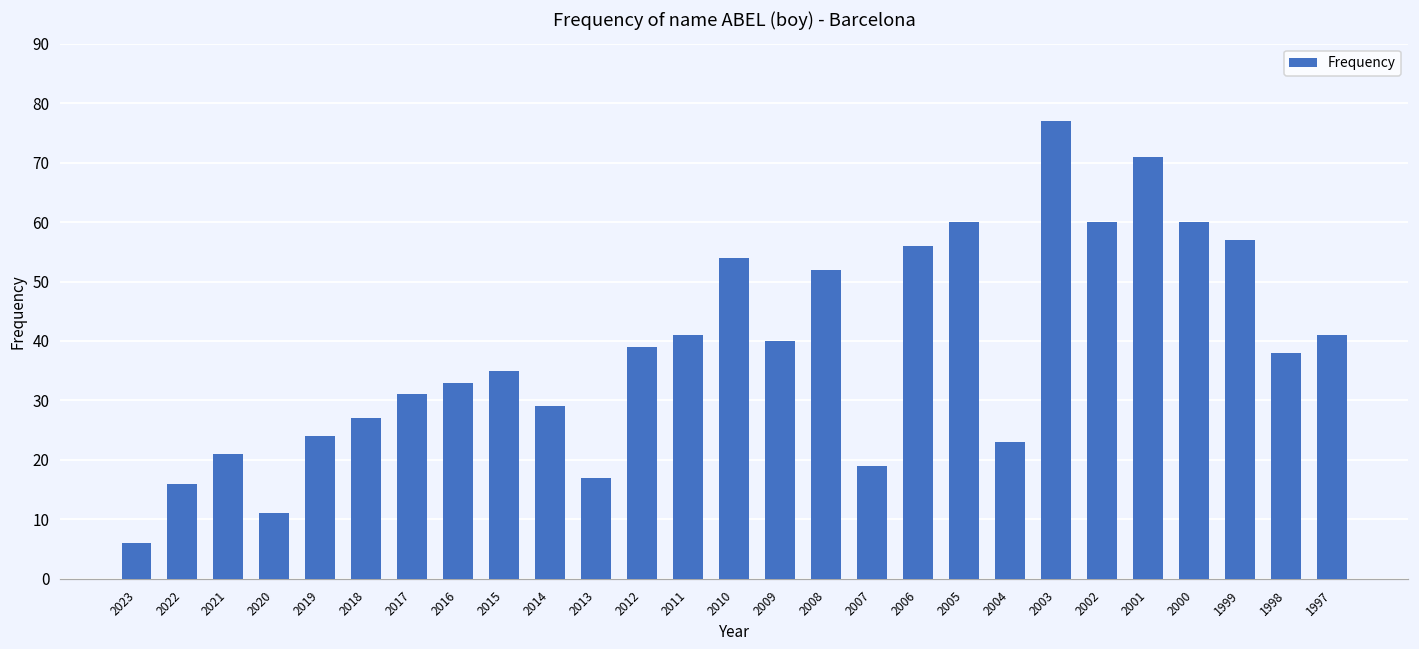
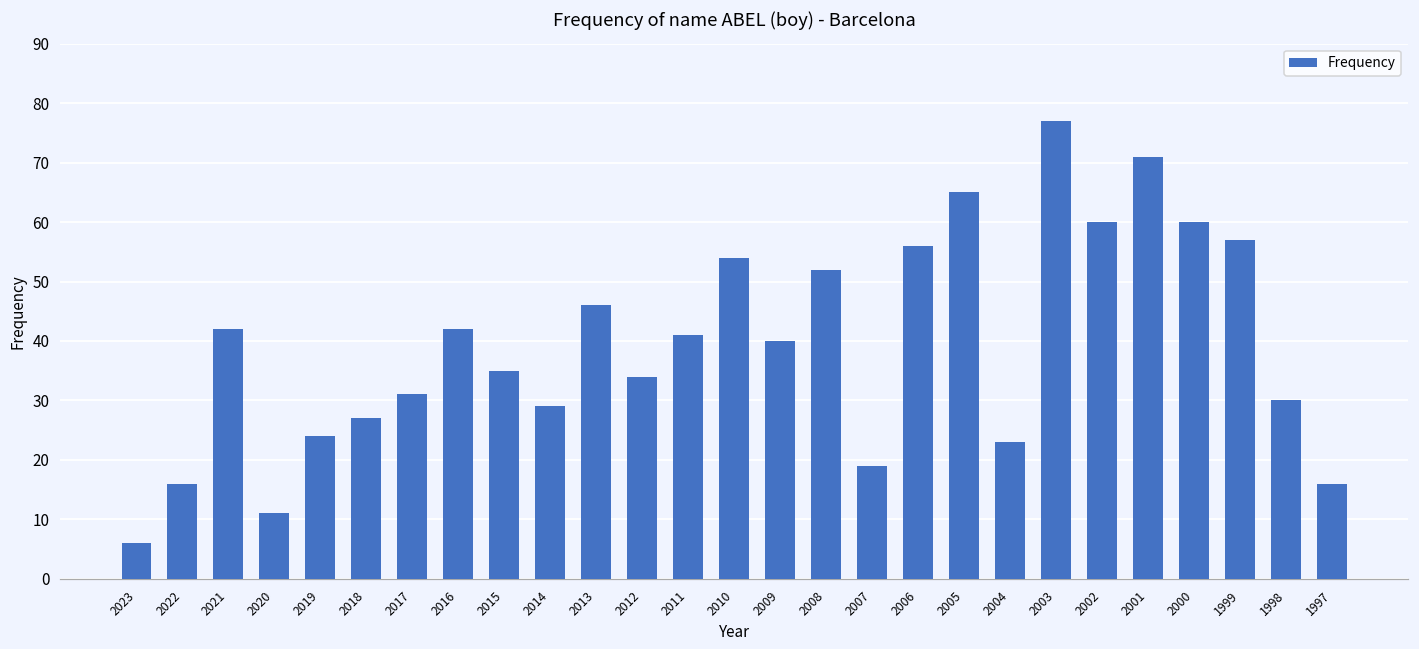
  {
    "2023": 6,
    "2022": 16,
-   "2021": 21,
+   "2021": 42,
    "2020": 11,
    "2019": 24,
    "2018": 27,
    "2017": 31,
-   "2016": 33,
+   "2016": 42,
    "2015": 35,
    "2014": 29,
-   "2013": 17,
-   "2012": 39,
+   "2013": 46,
+   "2012": 34,
    "2011": 41,
    "2010": 54,
    "2009": 40,
    "2008": 52,
    "2007": 19,
    "2006": 56,
-   "2005": 60,
+   "2005": 65,
    "2004": 23,
    "2003": 77,
    "2002": 60,
    "2001": 71,
    "2000": 60,
    "1999": 57,
-   "1998": 38,
-   "1997": 41
+   "1998": 30,
+   "1997": 16
  }
